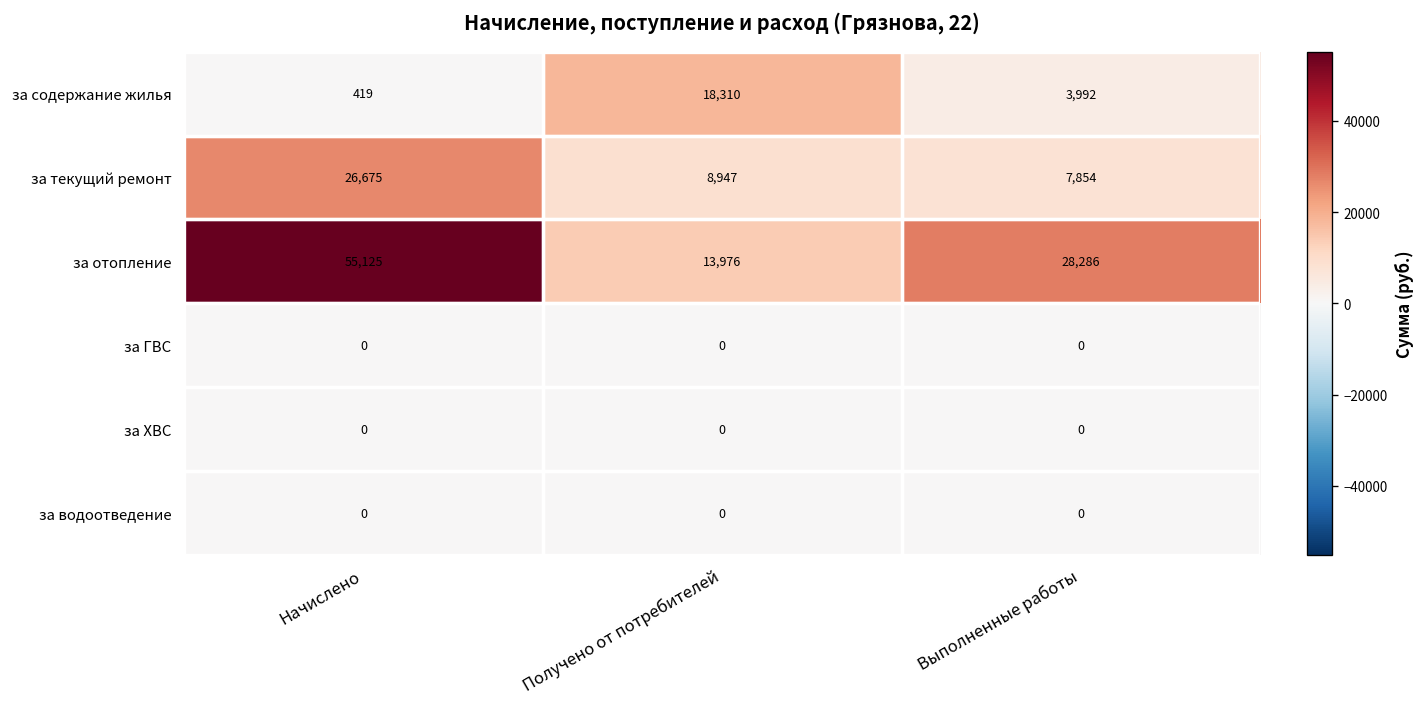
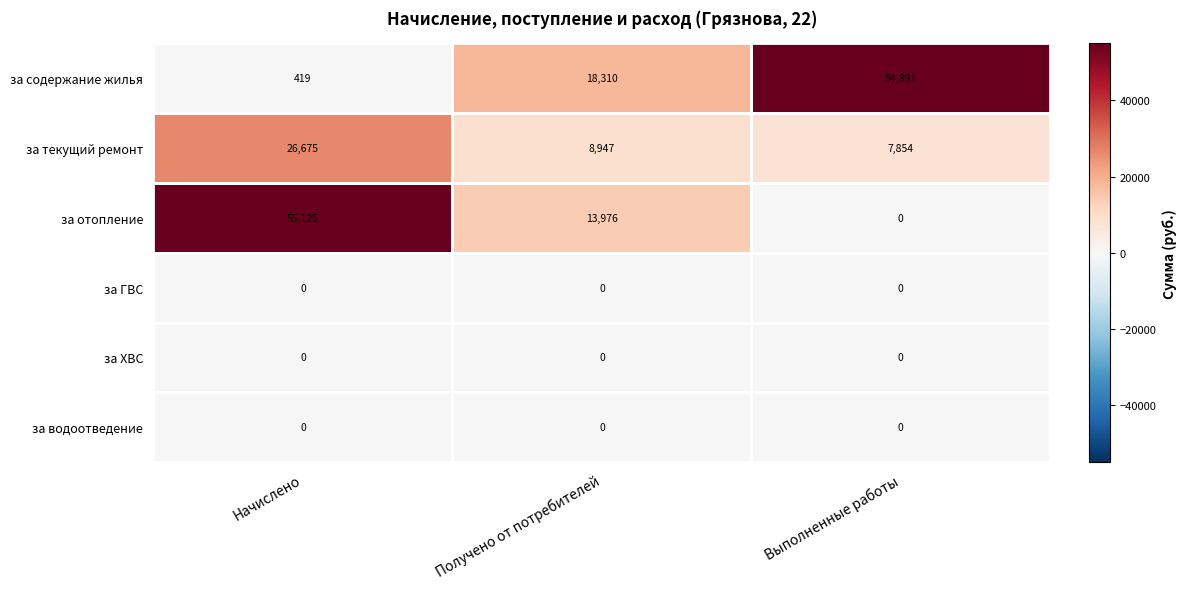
  {
    "за содержание жилья": {
      "Начислено": "419",
      "Получено от потребителей": "18,310",
-     "Выполненные работы": "3,992"
+     "Выполненные работы": "54,891"
    },
    "за текущий ремонт": {
      "Начислено": "26,675",
      "Получено от потребителей": "8,947",
      "Выполненные работы": "7,854"
    },
    "за отопление": {
      "Начислено": "55,125",
      "Получено от потребителей": "13,976",
-     "Выполненные работы": "28,286"
+     "Выполненные работы": "0"
    },
    "за ГВС": {
      "Начислено": "0",
      "Получено от потребителей": "0",
      "Выполненные работы": "0"
    },
    "за ХВС": {
      "Начислено": "0",
      "Получено от потребителей": "0",
      "Выполненные работы": "0"
    },
    "за водоотведение": {
      "Начислено": "0",
      "Получено от потребителей": "0",
      "Выполненные работы": "0"
    }
  }
